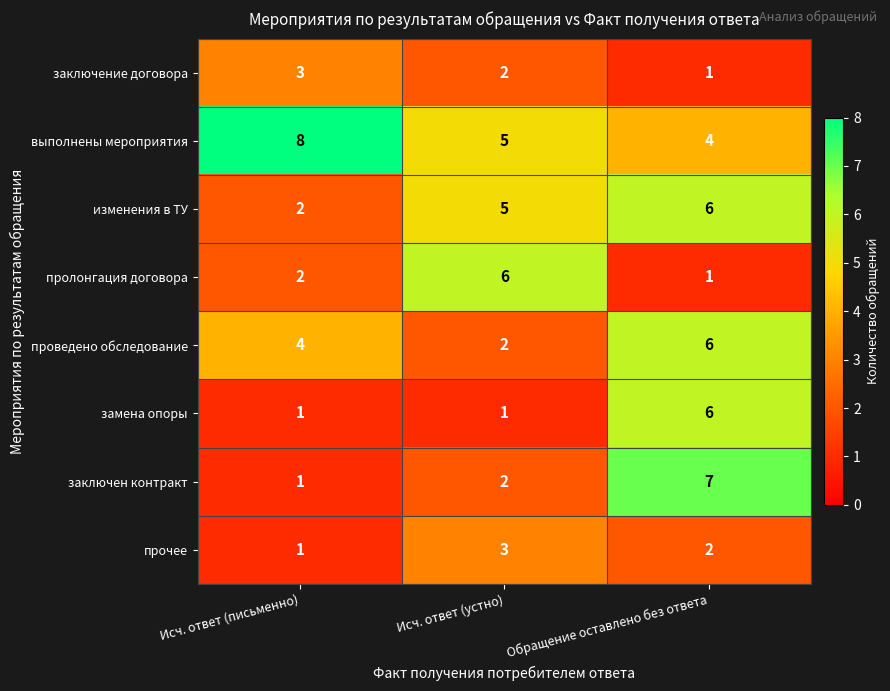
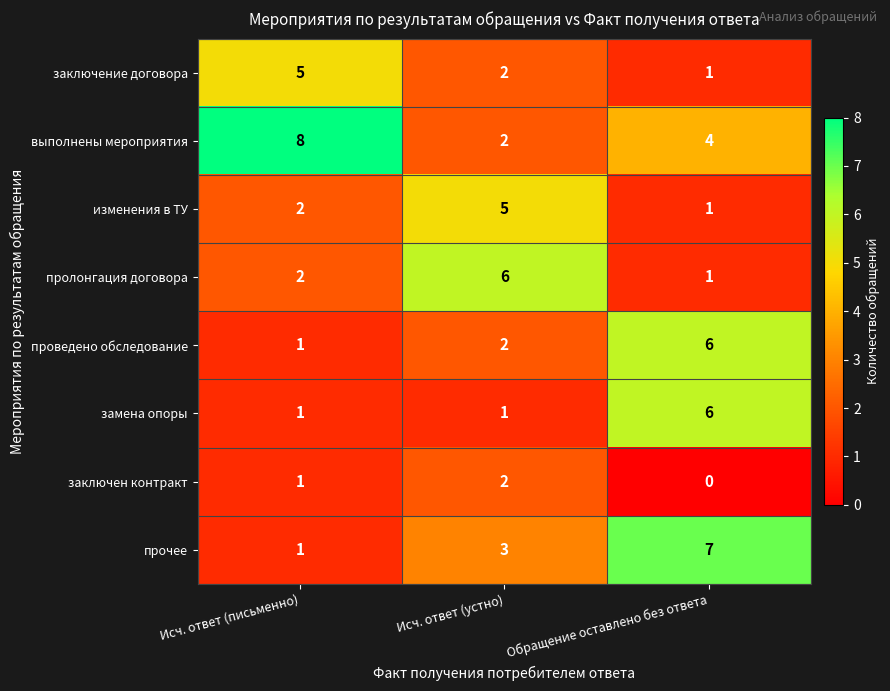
  {
    "заключение договора": {
-     "Исч. ответ (письменно)": 3,
+     "Исч. ответ (письменно)": 5,
      "Исч. ответ (устно)": 2,
      "Обращение оставлено без ответа": 1
    },
    "выполнены мероприятия": {
      "Исч. ответ (письменно)": 8,
-     "Исч. ответ (устно)": 5,
+     "Исч. ответ (устно)": 2,
      "Обращение оставлено без ответа": 4
    },
    "изменения в ТУ": {
      "Исч. ответ (письменно)": 2,
      "Исч. ответ (устно)": 5,
-     "Обращение оставлено без ответа": 6
+     "Обращение оставлено без ответа": 1
    },
    "пролонгация договора": {
      "Исч. ответ (письменно)": 2,
      "Исч. ответ (устно)": 6,
      "Обращение оставлено без ответа": 1
    },
    "проведено обследование": {
-     "Исч. ответ (письменно)": 4,
+     "Исч. ответ (письменно)": 1,
      "Исч. ответ (устно)": 2,
      "Обращение оставлено без ответа": 6
    },
    "замена опоры": {
      "Исч. ответ (письменно)": 1,
      "Исч. ответ (устно)": 1,
      "Обращение оставлено без ответа": 6
    },
    "заключен контракт": {
      "Исч. ответ (письменно)": 1,
      "Исч. ответ (устно)": 2,
-     "Обращение оставлено без ответа": 7
+     "Обращение оставлено без ответа": 0
    },
    "прочее": {
      "Исч. ответ (письменно)": 1,
      "Исч. ответ (устно)": 3,
-     "Обращение оставлено без ответа": 2
+     "Обращение оставлено без ответа": 7
    }
  }
